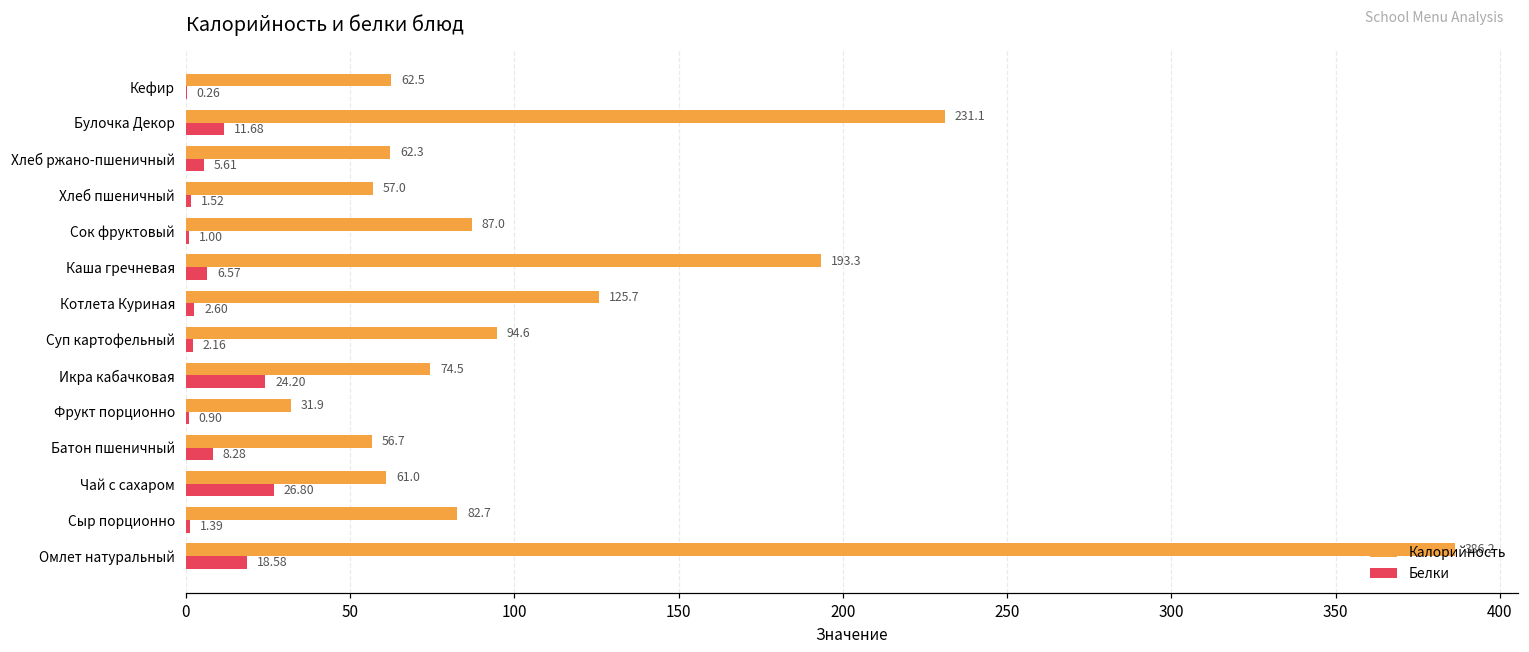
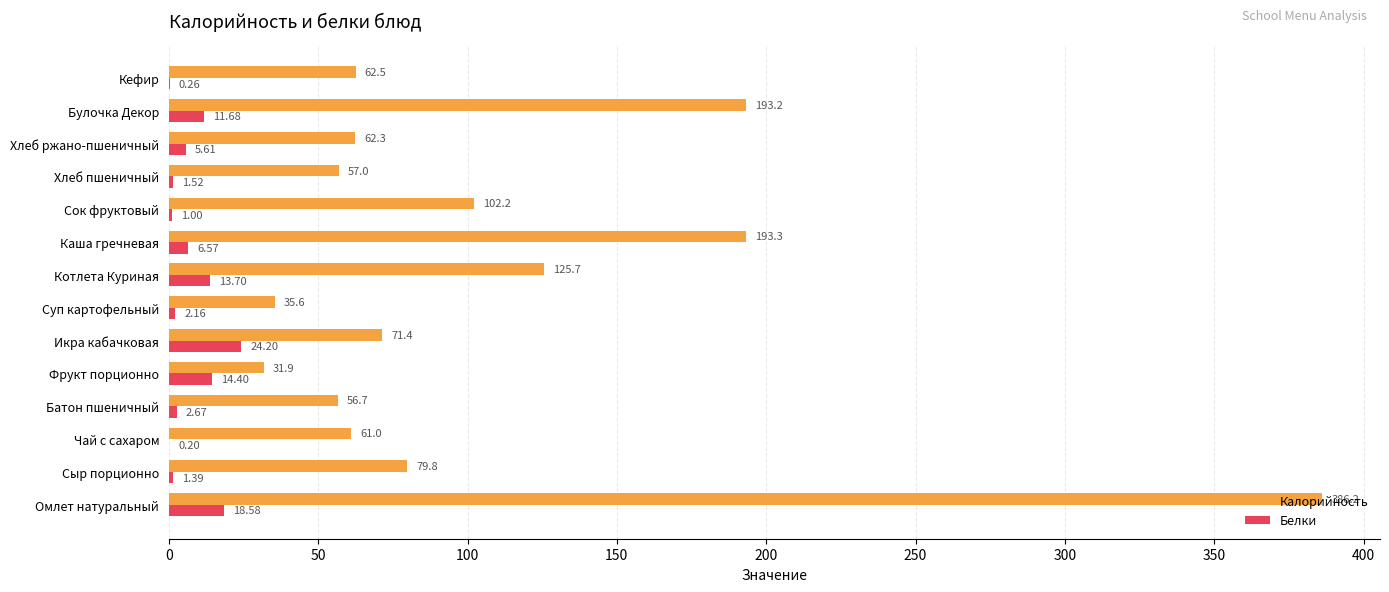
  {
    "Калорийность": {
      "Кефир": 62.5,
-     "Булочка Декор": 231.1,
+     "Булочка Декор": 193.2,
      "Хлеб ржано-пшеничный": 62.3,
      "Хлеб пшеничный": 57.0,
-     "Сок фруктовый": 87.0,
+     "Сок фруктовый": 102.2,
      "Каша гречневая": 193.3,
      "Котлета Куриная": 125.7,
-     "Суп картофельный": 94.6,
-     "Икра кабачковая": 74.5,
+     "Суп картофельный": 35.6,
+     "Икра кабачковая": 71.4,
      "Фрукт порционно": 31.9,
      "Батон пшеничный": 56.7,
      "Чай с сахаром": 61.0,
-     "Сыр порционно": 82.7,
+     "Сыр порционно": 79.8,
      "Омлет натуральный": 386.2
    },
    "Белки": {
      "Кефир": 0.26,
      "Булочка Декор": 11.68,
      "Хлеб ржано-пшеничный": 5.61,
      "Хлеб пшеничный": 1.52,
      "Сок фруктовый": 1.00,
      "Каша гречневая": 6.57,
-     "Котлета Куриная": 2.60,
+     "Котлета Куриная": 13.70,
      "Суп картофельный": 2.16,
      "Икра кабачковая": 24.20,
-     "Фрукт порционно": 0.90,
-     "Батон пшеничный": 8.28,
-     "Чай с сахаром": 26.80,
+     "Фрукт порционно": 14.40,
+     "Батон пшеничный": 2.67,
+     "Чай с сахаром": 0.20,
      "Сыр порционно": 1.39,
      "Омлет натуральный": 18.58
    }
  }
